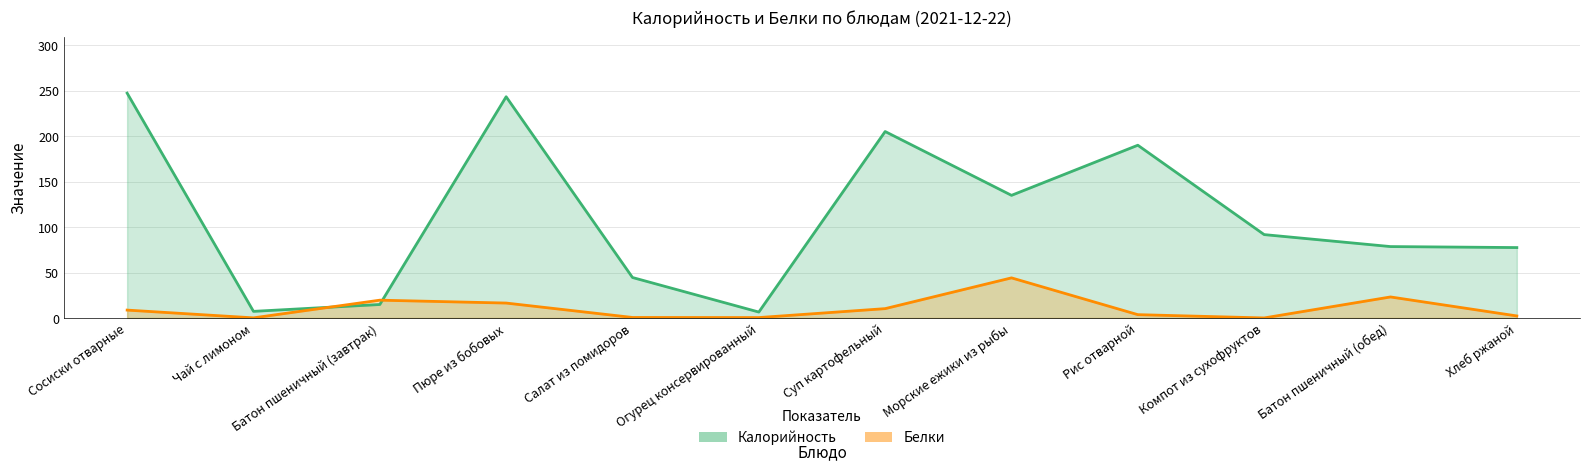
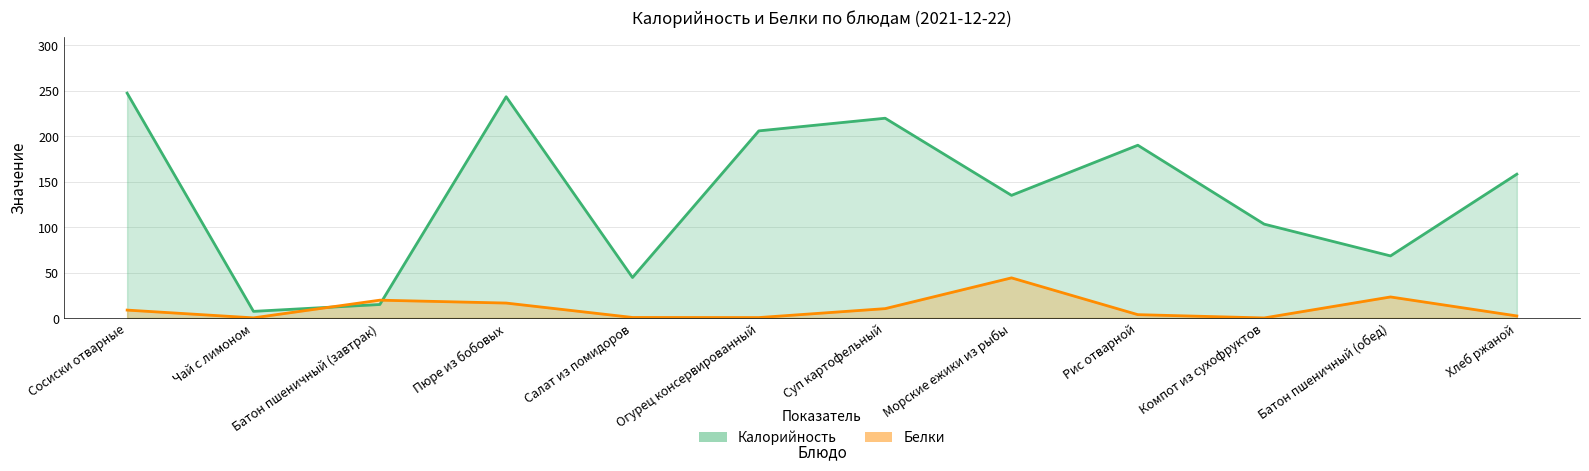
  {
    "Калорийность": {
      "Сосиски отварные": 250,
      "Чай с лимоном": 10,
      "Батон пшеничный (завтрак)": 10,
      "Пюре из бобовых": 240,
      "Салат из помидоров": 40,
-     "Огурец консервированный": 10,
-     "Суп картофельный": 200,
+     "Огурец консервированный": 210,
+     "Суп картофельный": 220,
      "Морские ежики из рыбы": 130,
      "Рис отварной": 190,
-     "Компот из сухофруктов": 90,
-     "Батон пшеничный (обед)": 80,
-     "Хлеб ржаной": 80
+     "Компот из сухофруктов": 100,
+     "Батон пшеничный (обед)": 70,
+     "Хлеб ржаной": 160
    },
    "Белки": {
      "Сосиски отварные": 10,
      "Чай с лимоном": 0,
      "Батон пшеничный (завтрак)": 20,
      "Пюре из бобовых": 20,
      "Салат из помидоров": 0,
      "Огурец консервированный": 0,
      "Суп картофельный": 10,
      "Морские ежики из рыбы": 40,
      "Рис отварной": 0,
      "Компот из сухофруктов": 0,
      "Батон пшеничный (обед)": 20,
      "Хлеб ржаной": 0
    }
  }
